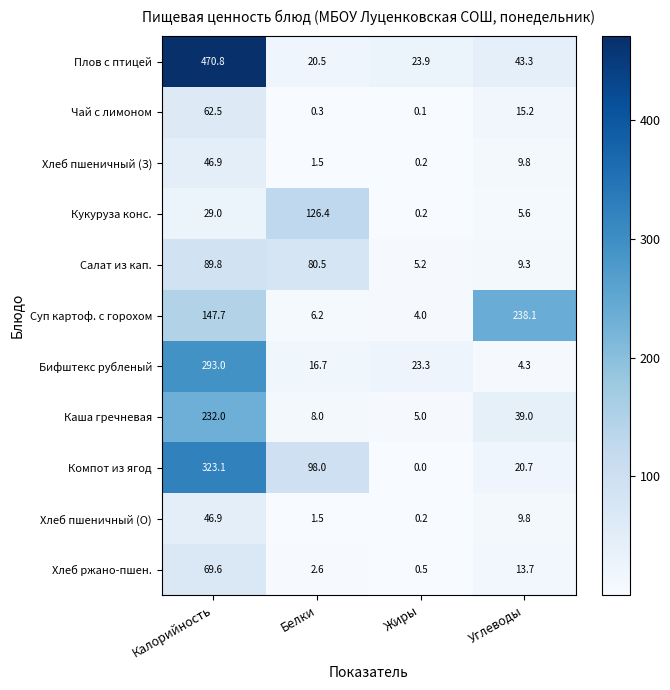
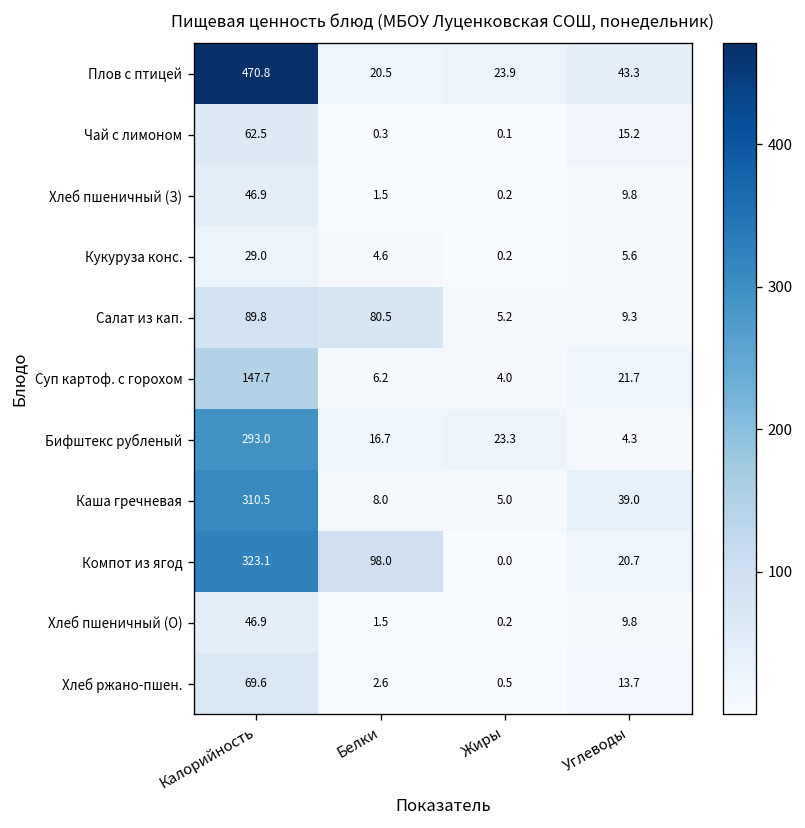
  {
    "Плов с птицей": {
      "Калорийность": 470.8,
      "Белки": 20.5,
      "Жиры": 23.9,
      "Углеводы": 43.3
    },
    "Чай с лимоном": {
      "Калорийность": 62.5,
      "Белки": 0.3,
      "Жиры": 0.1,
      "Углеводы": 15.2
    },
    "Хлеб пшеничный (З)": {
      "Калорийность": 46.9,
      "Белки": 1.5,
      "Жиры": 0.2,
      "Углеводы": 9.8
    },
    "Кукуруза конс.": {
      "Калорийность": 29.0,
-     "Белки": 126.4,
+     "Белки": 4.6,
      "Жиры": 0.2,
      "Углеводы": 5.6
    },
    "Салат из кап.": {
      "Калорийность": 89.8,
      "Белки": 80.5,
      "Жиры": 5.2,
      "Углеводы": 9.3
    },
    "Суп картоф. с горохом": {
      "Калорийность": 147.7,
      "Белки": 6.2,
      "Жиры": 4.0,
-     "Углеводы": 238.1
+     "Углеводы": 21.7
    },
    "Бифштекс рубленый": {
      "Калорийность": 293.0,
      "Белки": 16.7,
      "Жиры": 23.3,
      "Углеводы": 4.3
    },
    "Каша гречневая": {
-     "Калорийность": 232.0,
+     "Калорийность": 310.5,
      "Белки": 8.0,
      "Жиры": 5.0,
      "Углеводы": 39.0
    },
    "Компот из ягод": {
      "Калорийность": 323.1,
      "Белки": 98.0,
      "Жиры": 0.0,
      "Углеводы": 20.7
    },
    "Хлеб пшеничный (О)": {
      "Калорийность": 46.9,
      "Белки": 1.5,
      "Жиры": 0.2,
      "Углеводы": 9.8
    },
    "Хлеб ржано-пшен.": {
      "Калорийность": 69.6,
      "Белки": 2.6,
      "Жиры": 0.5,
      "Углеводы": 13.7
    }
  }
